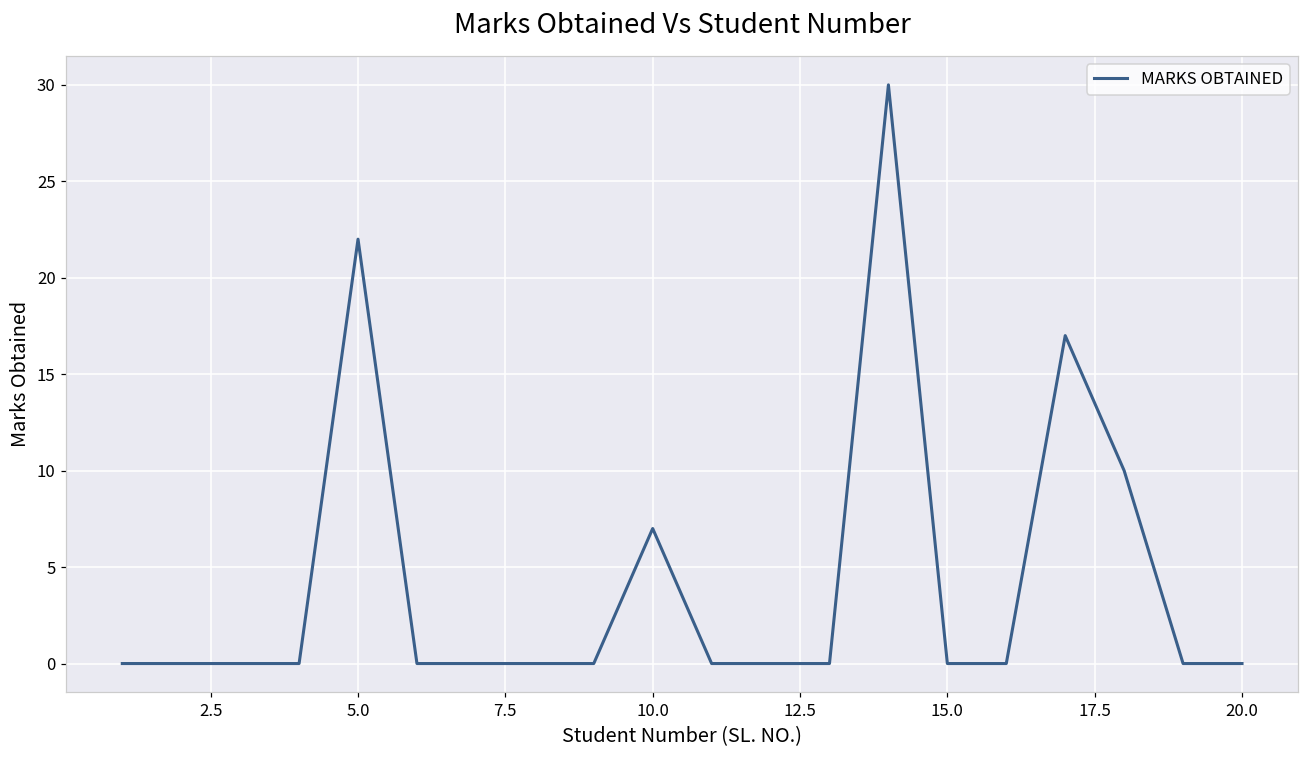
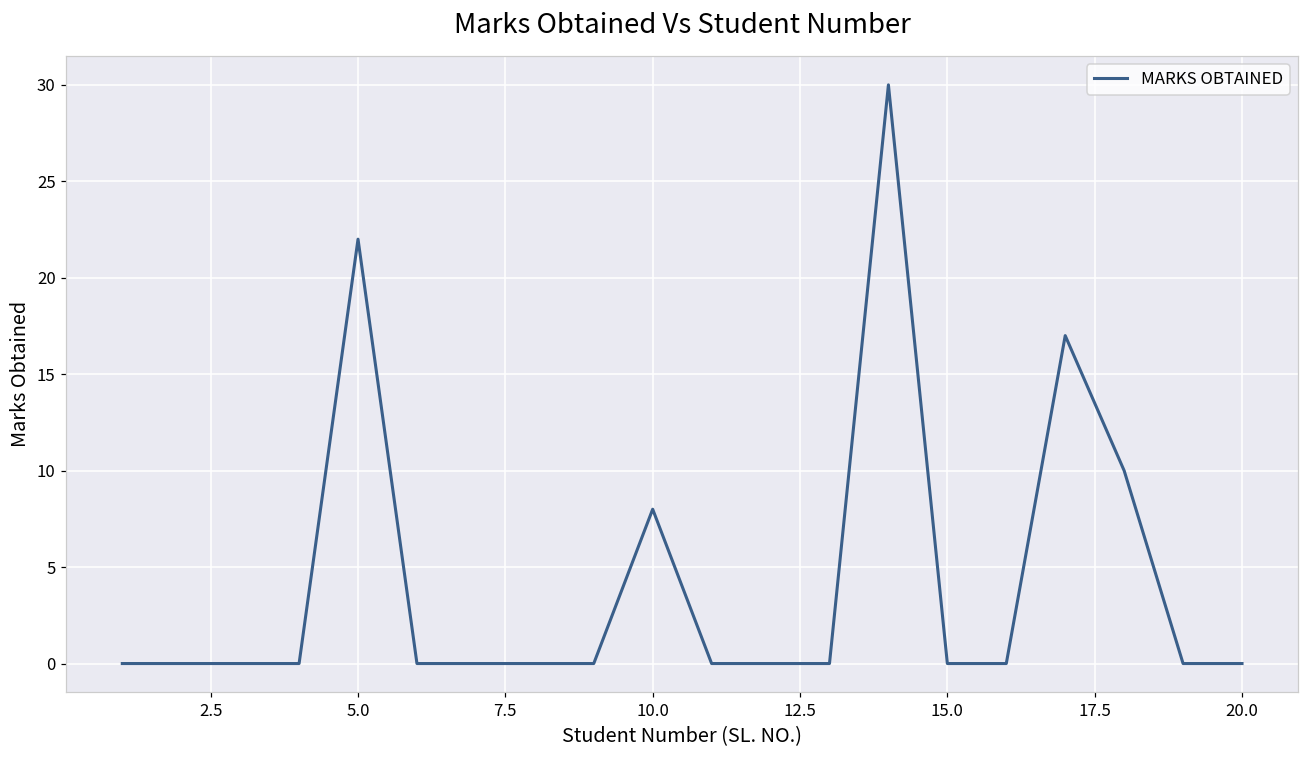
  {
    "5.0": 22,
-   "10.0": 7,
+   "10.0": 8,
    "15.0": 0,
    "20.0": 0
  }
